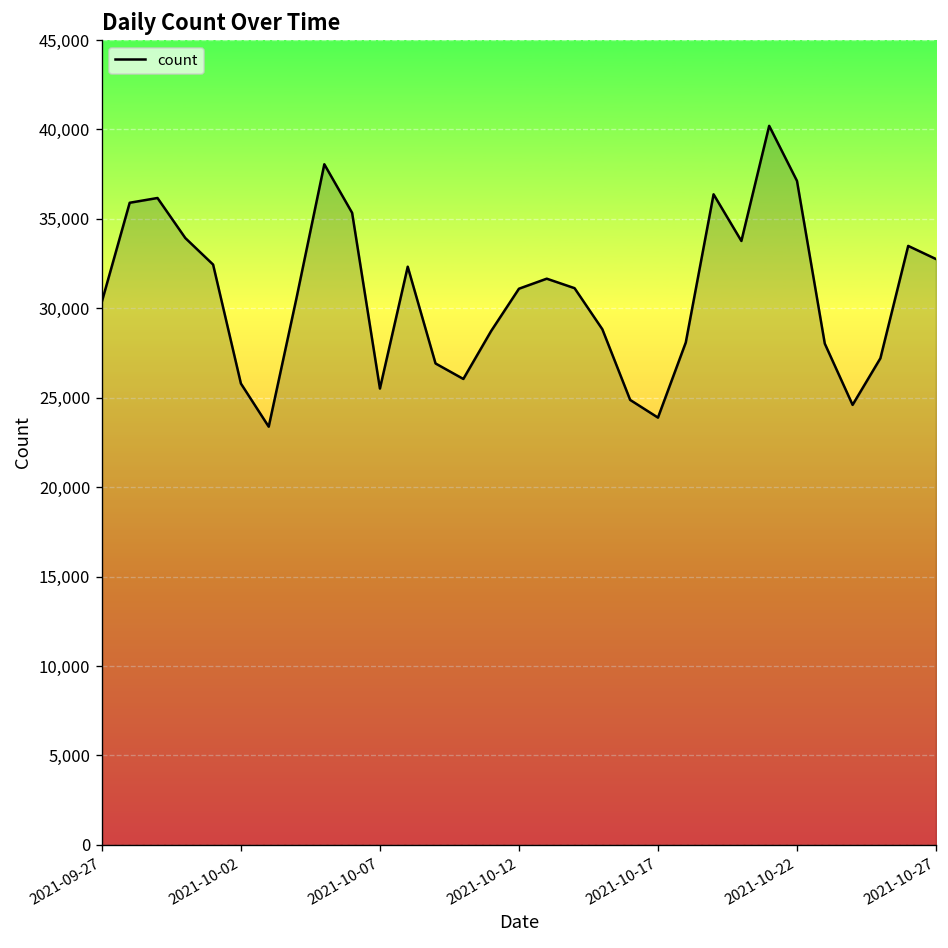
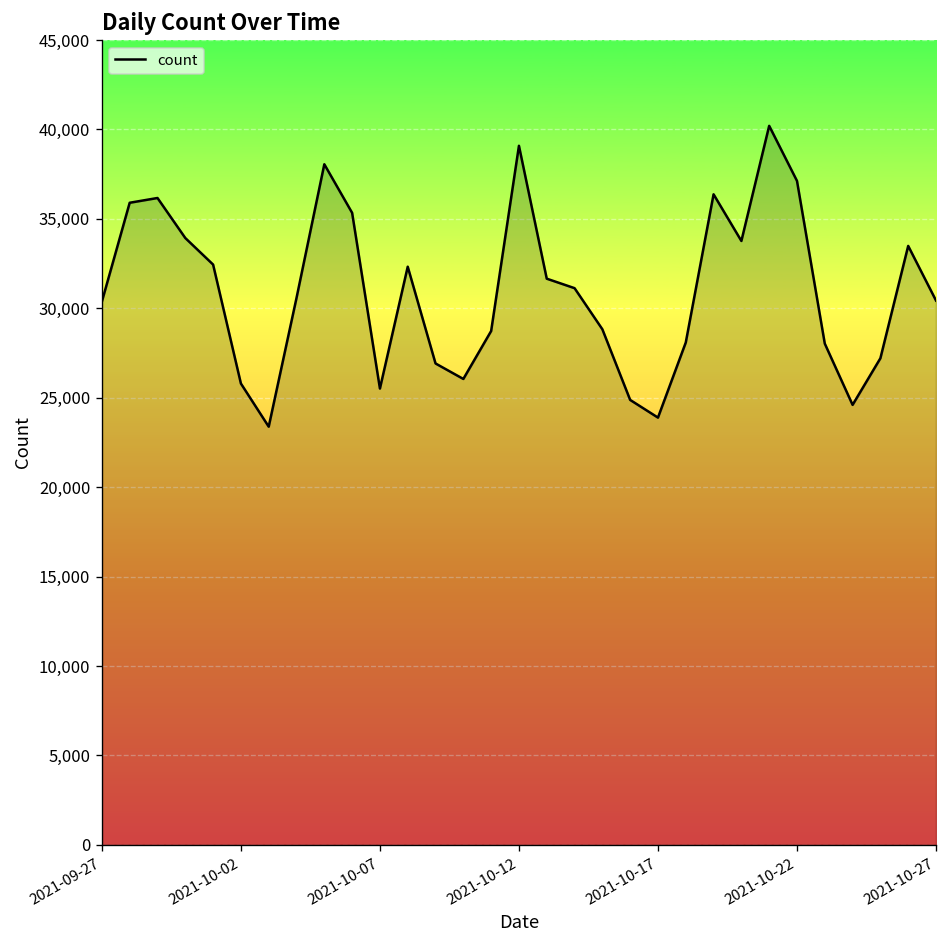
  {
    "2021-09-27": "30,400",
    "2021-10-02": "25,800",
    "2021-10-07": "25,500",
-   "2021-10-12": "31,100",
+   "2021-10-12": "39,100",
    "2021-10-17": "23,900",
    "2021-10-22": "37,100",
-   "2021-10-27": "32,800"
+   "2021-10-27": "30,400"
  }
